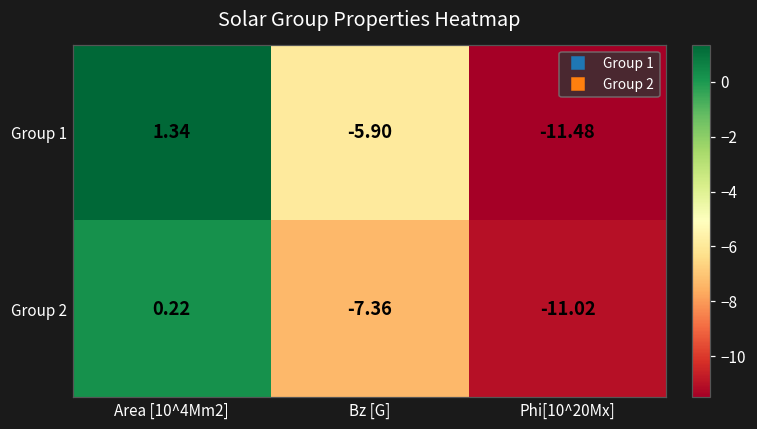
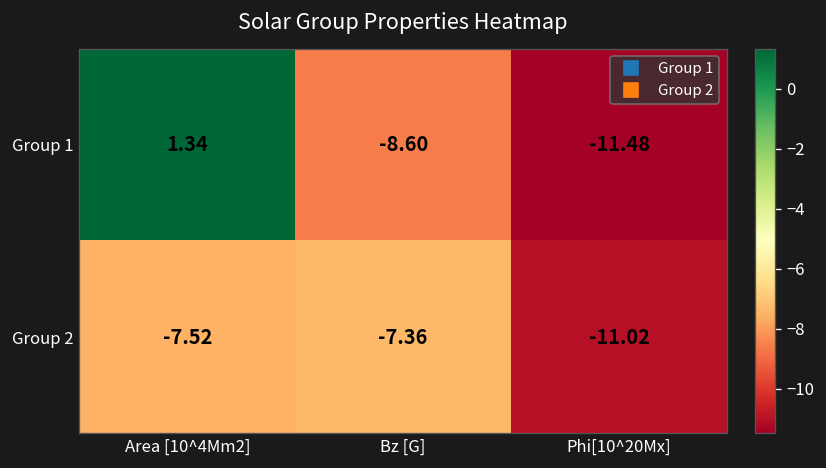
  {
    "Group 1": {
      "Area [10^4Mm2]": 1.34,
-     "Bz [G]": -5.90,
+     "Bz [G]": -8.60,
      "Phi[10^20Mx]": -11.48
    },
    "Group 2": {
-     "Area [10^4Mm2]": 0.22,
+     "Area [10^4Mm2]": -7.52,
      "Bz [G]": -7.36,
      "Phi[10^20Mx]": -11.02
    }
  }
